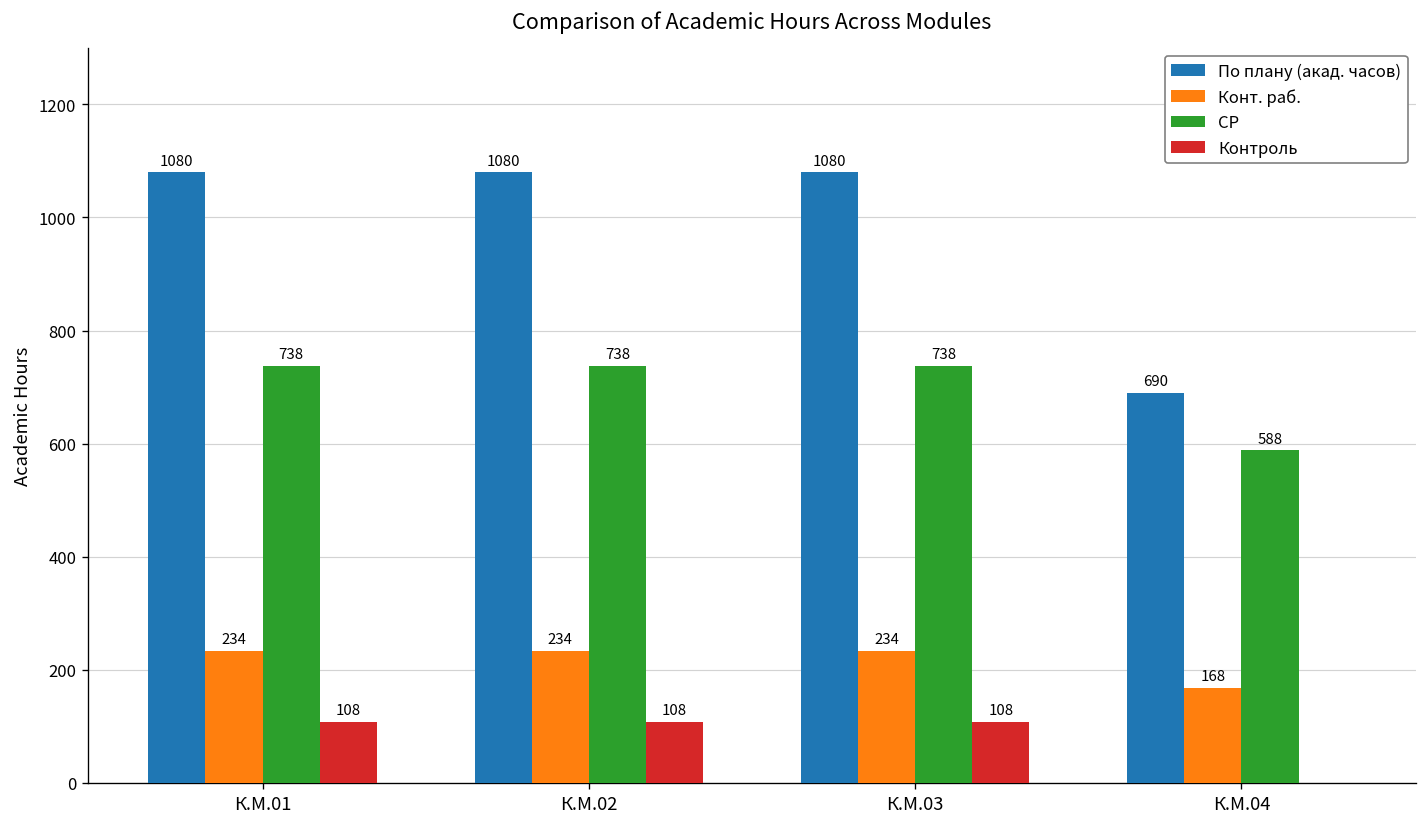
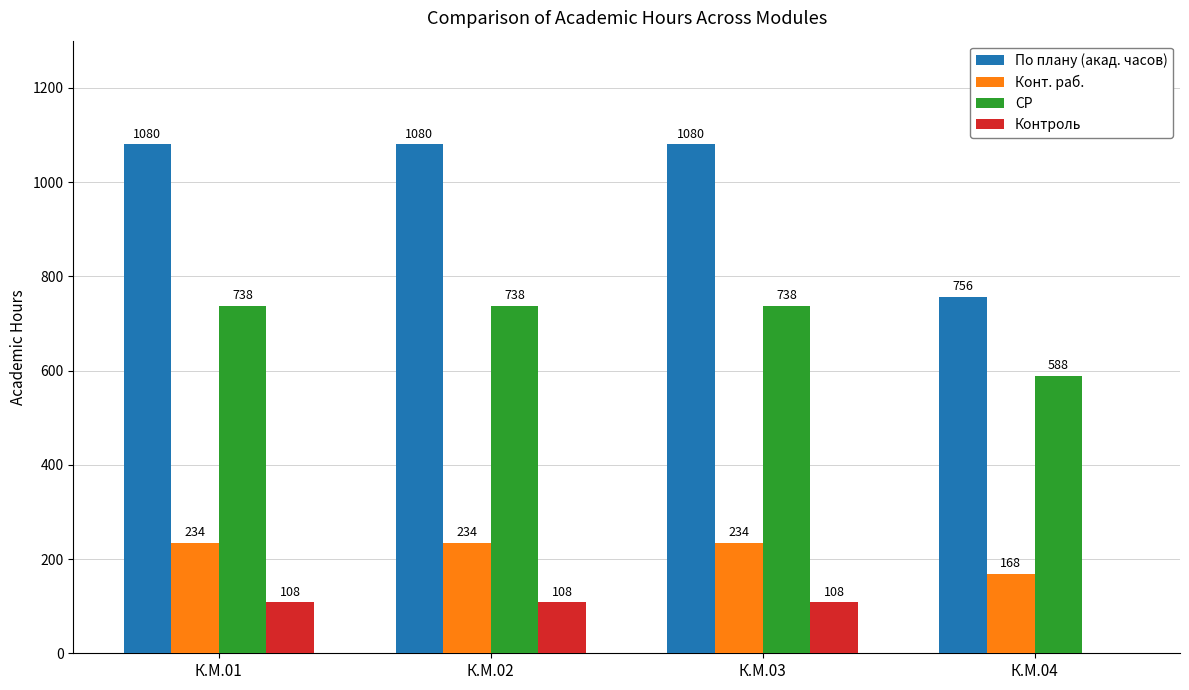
  {
    "По плану (акад. часов)": {
      "К.М.01": 1080,
      "К.М.02": 1080,
      "К.М.03": 1080,
-     "К.М.04": 690
+     "К.М.04": 756
    },
    "Конт. раб.": {
      "К.М.01": 234,
      "К.М.02": 234,
      "К.М.03": 234,
      "К.М.04": 168
    },
    "СР": {
      "К.М.01": 738,
      "К.М.02": 738,
      "К.М.03": 738,
      "К.М.04": 588
    },
    "Контроль": {
      "К.М.01": 108,
      "К.М.02": 108,
      "К.М.03": 108
    }
  }
